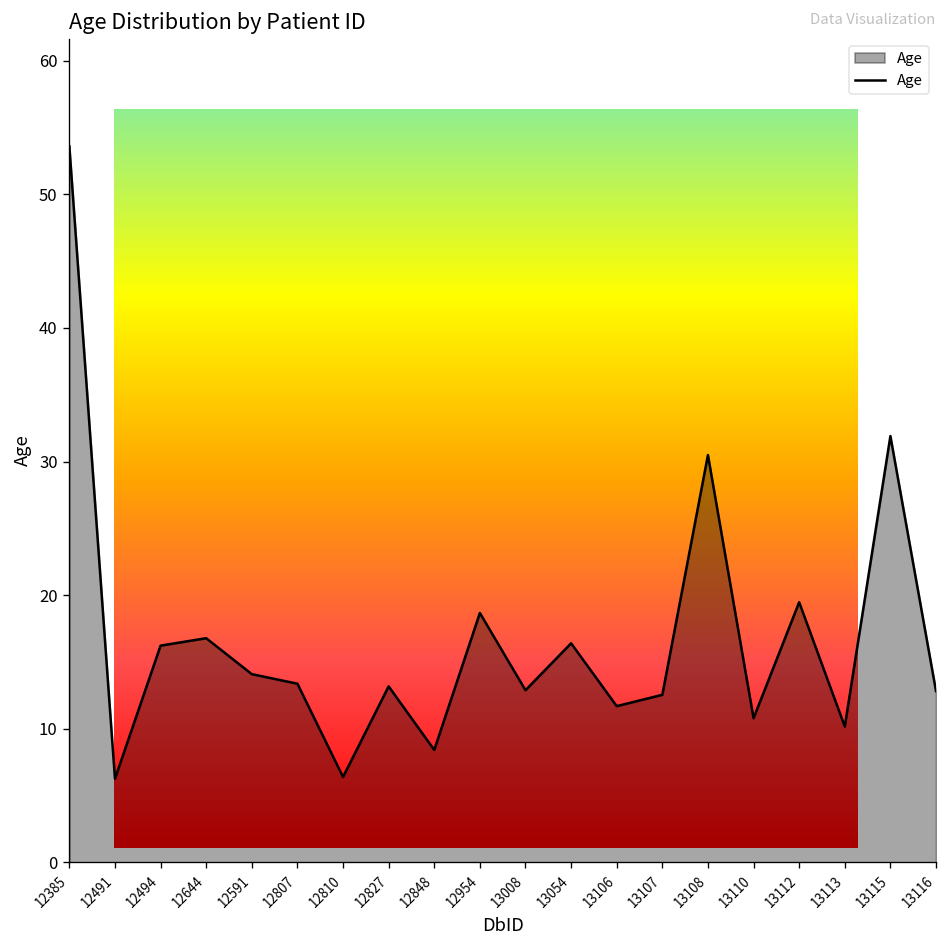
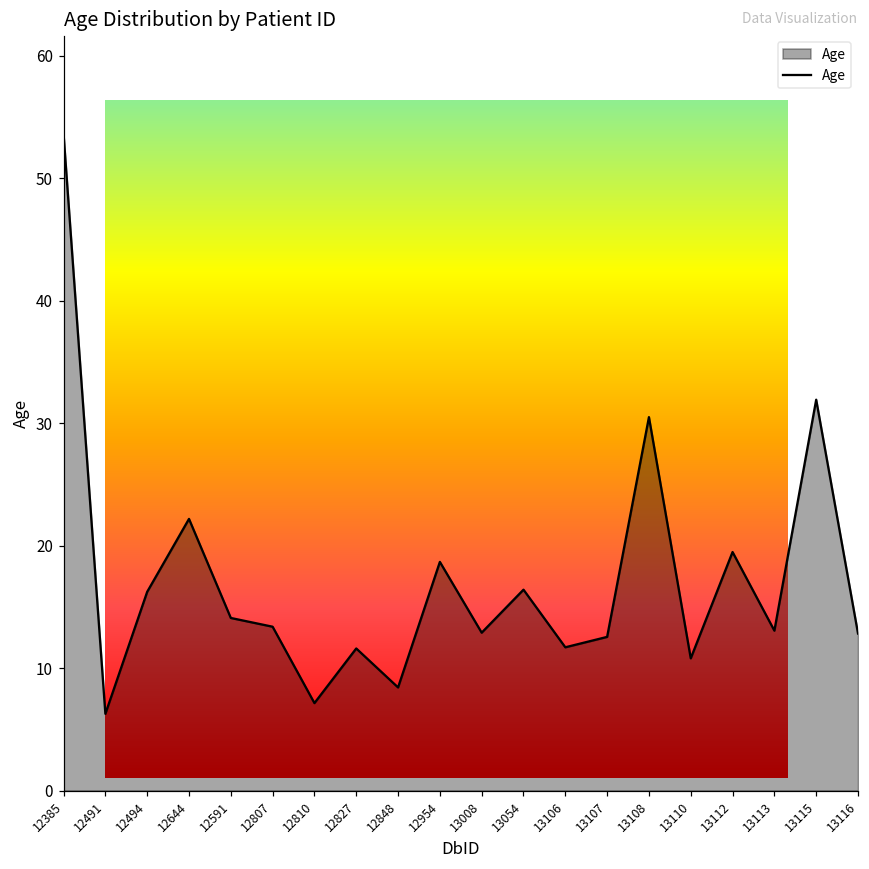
  {
    "12385": 53.6,
    "12491": 6.3,
    "12494": 16.2,
-   "12644": 16.8,
+   "12644": 22.2,
    "12591": 14.1,
    "12807": 13.4,
-   "12810": 6.4,
-   "12827": 13.2,
+   "12810": 7.1,
+   "12827": 11.6,
    "12848": 8.4,
    "12954": 18.7,
    "13008": 12.9,
    "13054": 16.4,
    "13106": 11.7,
    "13107": 12.5,
    "13108": 30.5,
    "13110": 10.8,
    "13112": 19.5,
-   "13113": 10.2,
+   "13113": 13.1,
    "13115": 31.9,
    "13116": 12.8
  }
